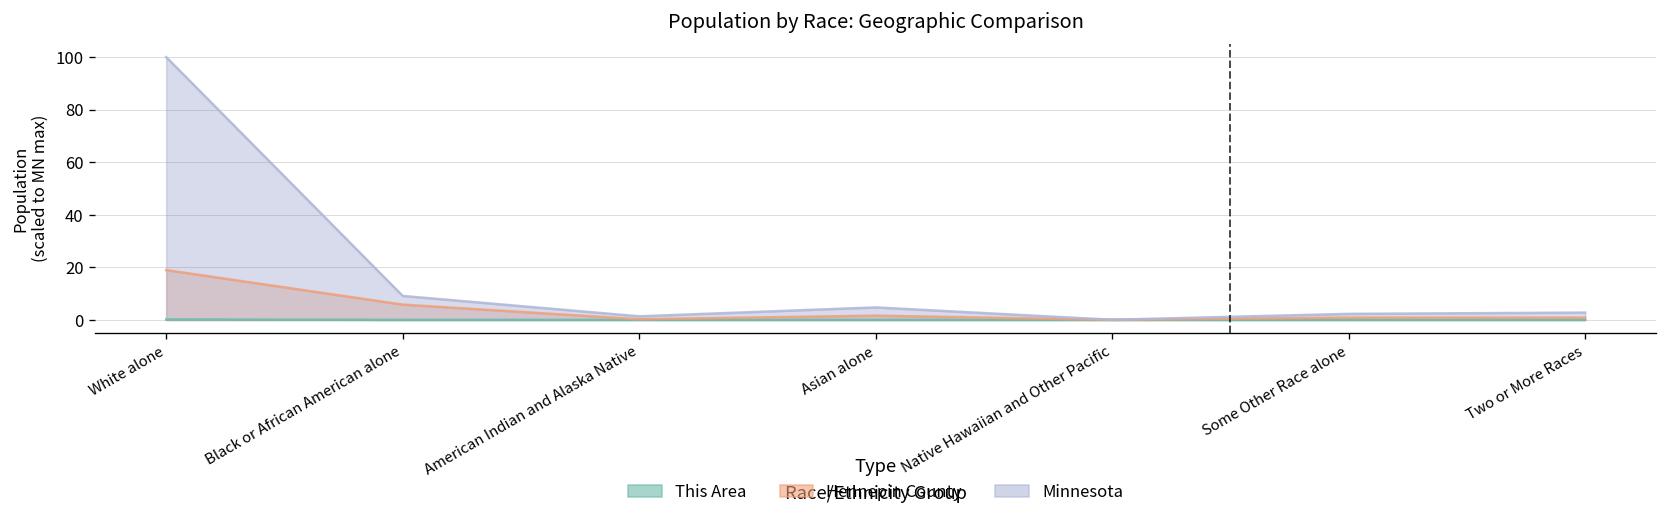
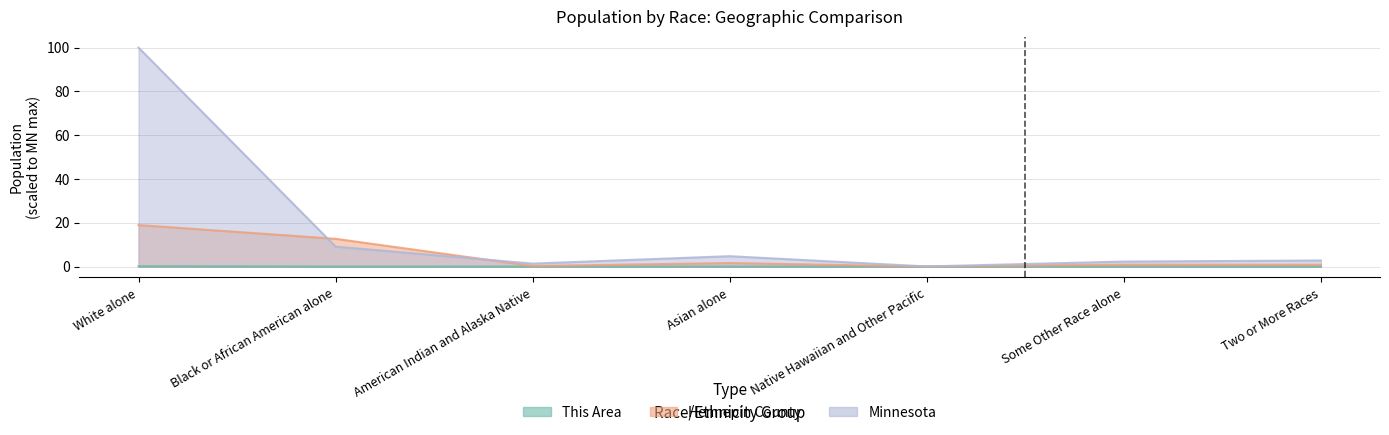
  {
    "This Area": {
      "White alone": 0,
      "Black or African American alone": 0,
      "Asian alone": 0
    },
    "Hennepin County": {
      "White alone": 19,
-     "Black or African American alone": 6,
+     "Black or African American alone": 13,
      "Asian alone": 2
    },
    "Minnesota": {
      "White alone": 100,
      "Black or African American alone": 9,
      "Asian alone": 5,
      "Some Other Race alone": 2,
      "Two or More Races": 3
    }
  }
